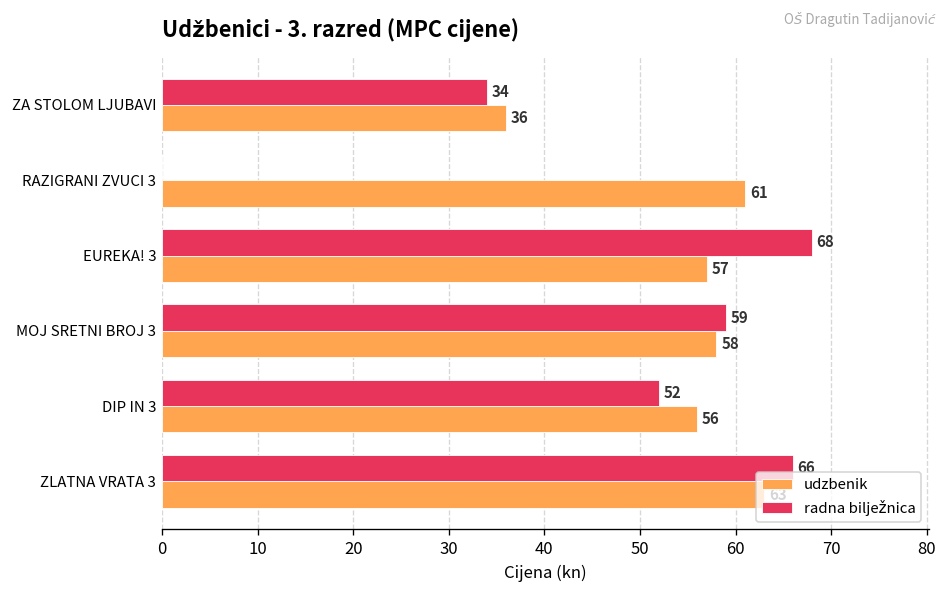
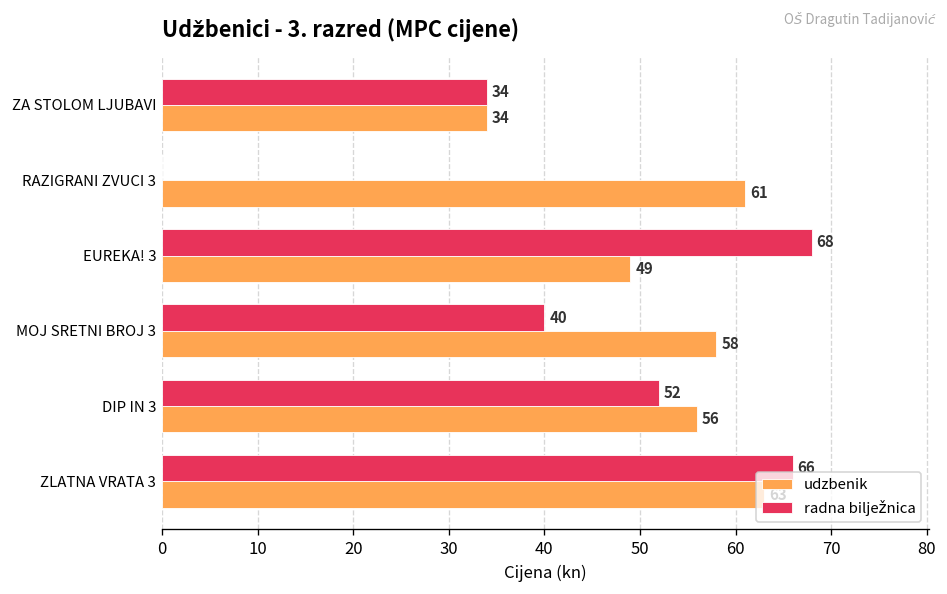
  {
    "udzbenik": {
-     "ZA STOLOM LJUBAVI": 36,
+     "ZA STOLOM LJUBAVI": 34,
      "RAZIGRANI ZVUCI 3": 61,
-     "EUREKA! 3": 57,
+     "EUREKA! 3": 49,
      "MOJ SRETNI BROJ 3": 58,
      "DIP IN 3": 56
    },
    "radna bilježnica": {
      "ZA STOLOM LJUBAVI": 34,
      "EUREKA! 3": 68,
-     "MOJ SRETNI BROJ 3": 59,
+     "MOJ SRETNI BROJ 3": 40,
      "DIP IN 3": 52
    }
  }
